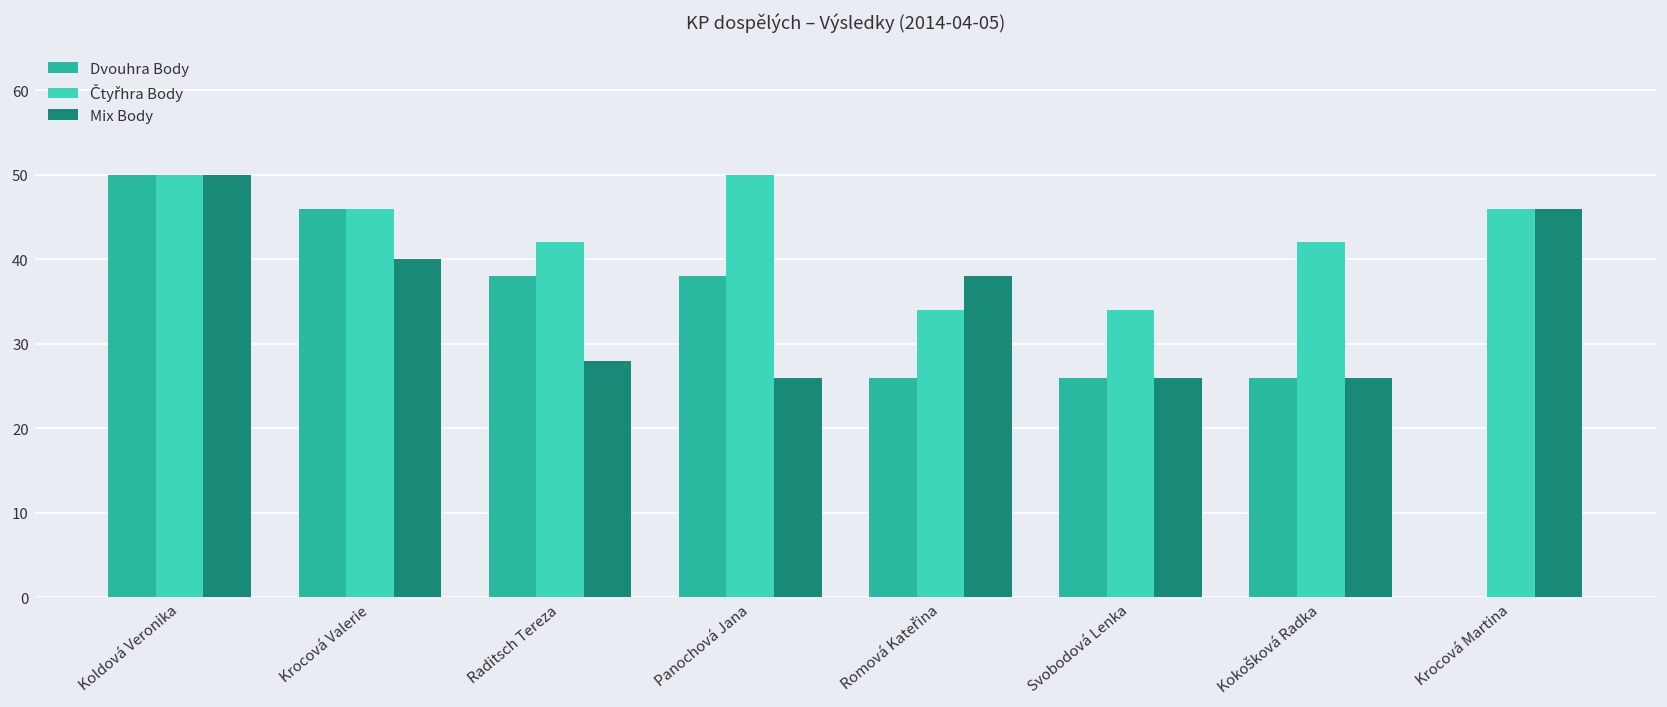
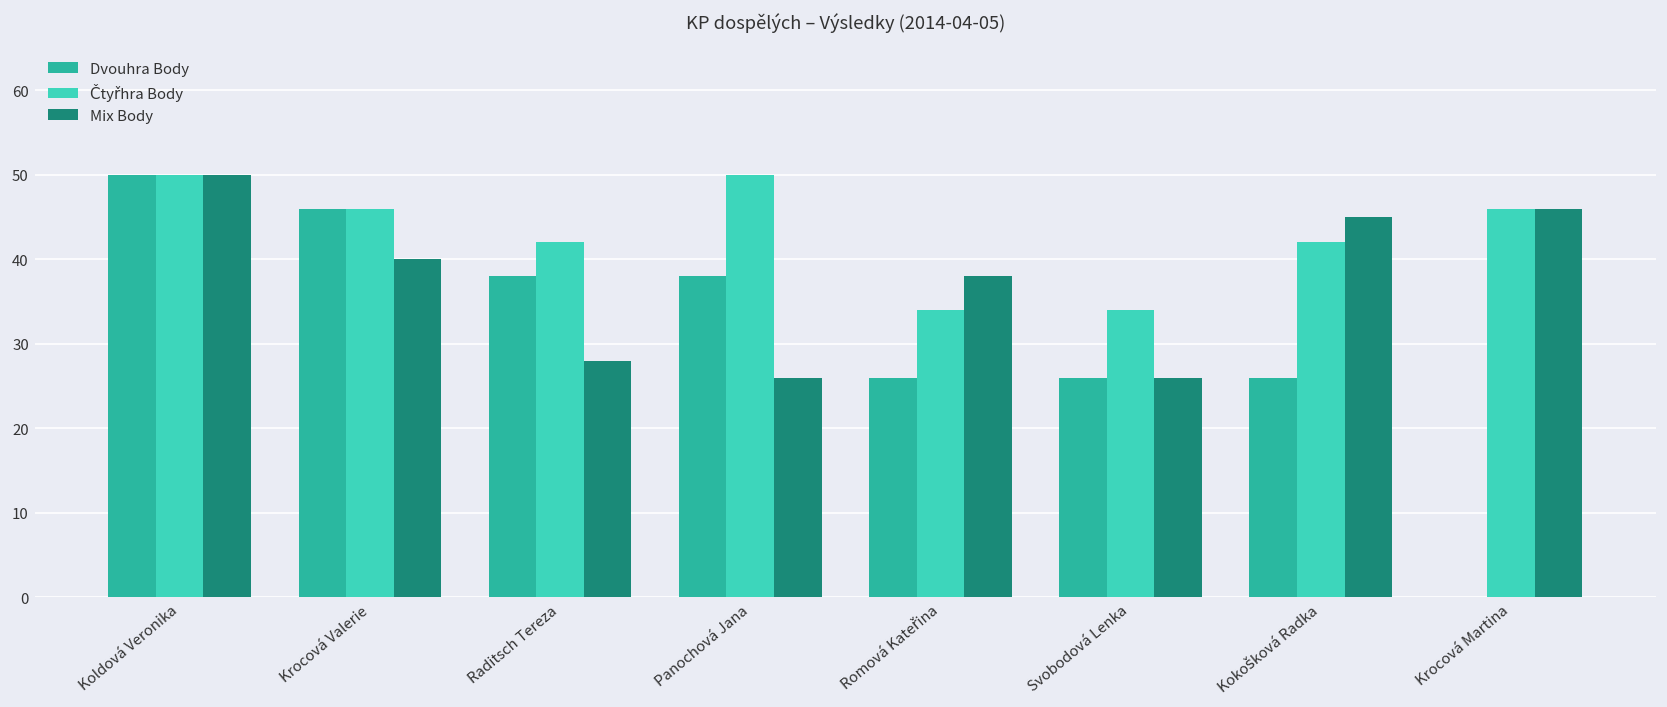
  {
    "Mix Body": {
      "Koldová Veronika": 50,
      "Krocová Valerie": 40,
      "Raditsch Tereza": 28,
      "Panochová Jana": 26,
      "Romová Kateřina": 38,
      "Svobodová Lenka": 26,
-     "Kokošková Radka": 26,
+     "Kokošková Radka": 45,
      "Krocová Martina": 46
    }
  }
